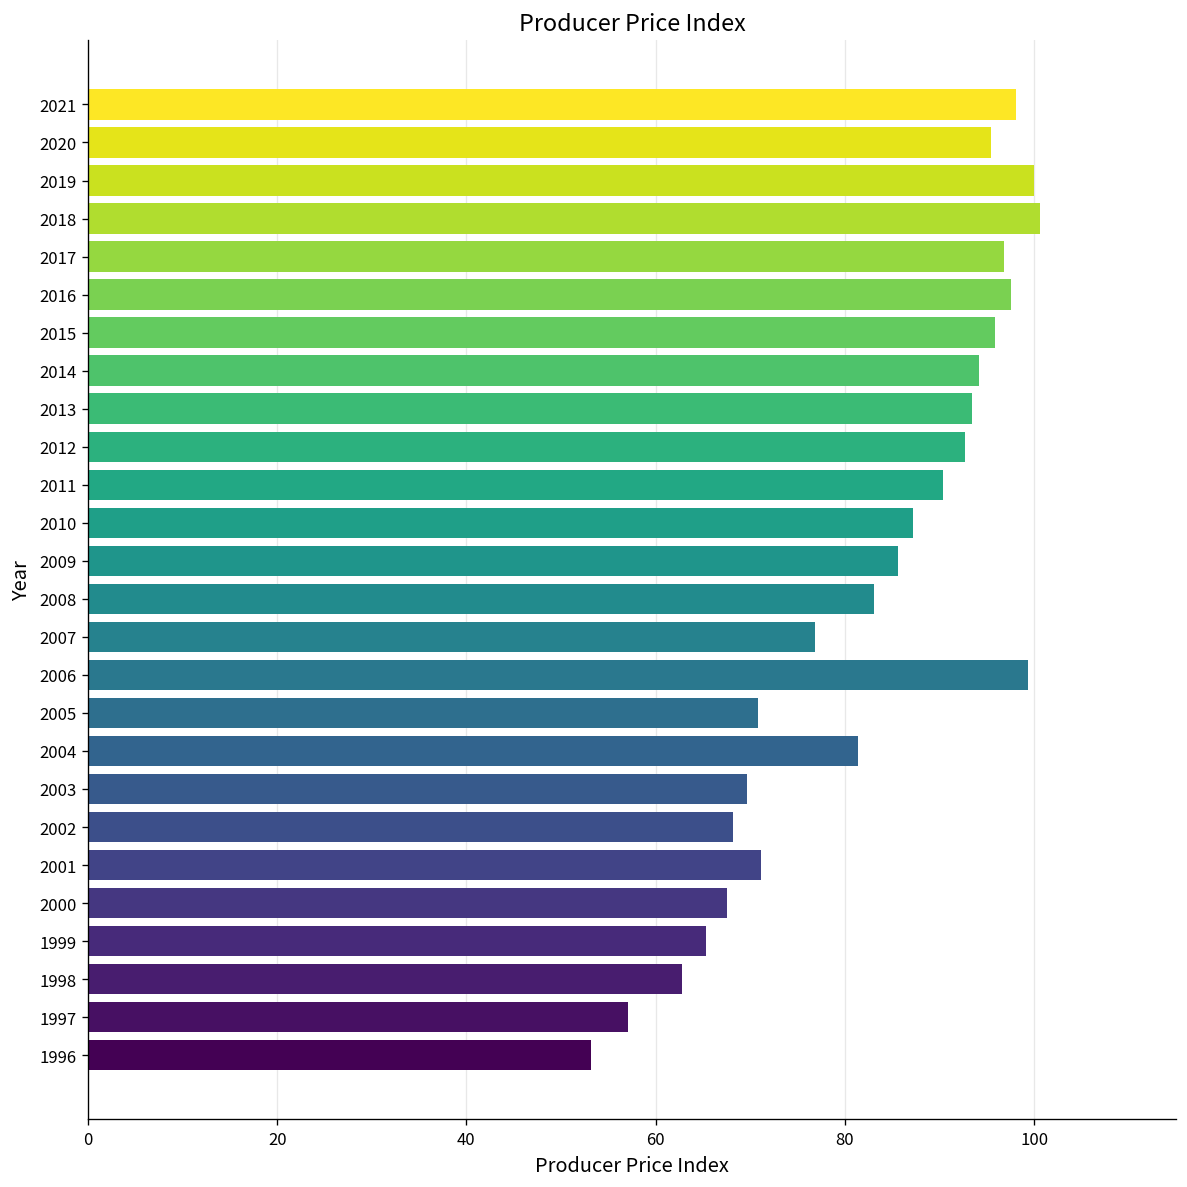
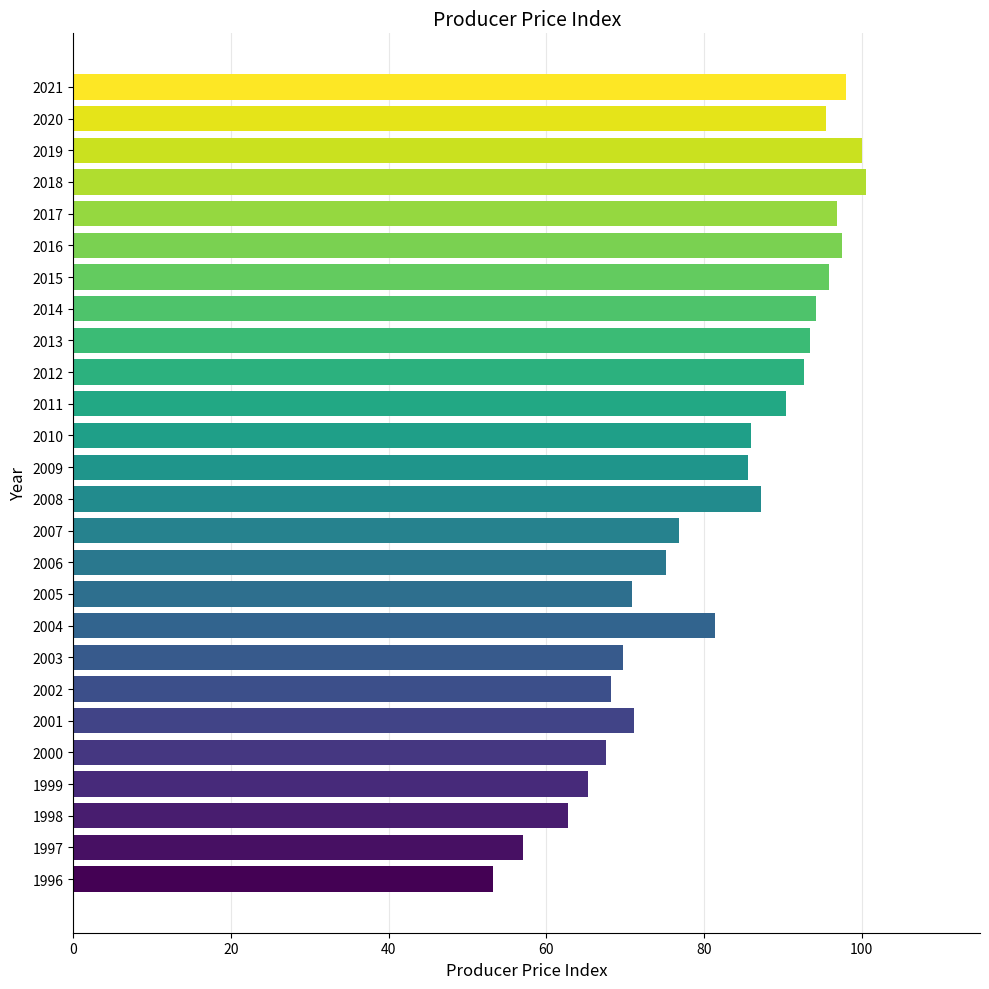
  {
    "2021": 98,
    "2020": 95,
    "2019": 100,
    "2018": 101,
    "2017": 97,
    "2016": 98,
    "2015": 96,
    "2014": 94,
    "2013": 93,
    "2012": 93,
    "2011": 90,
-   "2010": 87,
+   "2010": 86,
    "2009": 86,
-   "2008": 83,
+   "2008": 87,
    "2007": 77,
-   "2006": 99,
+   "2006": 75,
    "2005": 71,
    "2004": 81,
    "2003": 70,
    "2002": 68,
    "2001": 71,
    "2000": 68,
    "1999": 65,
    "1998": 63,
    "1997": 57,
    "1996": 53
  }
